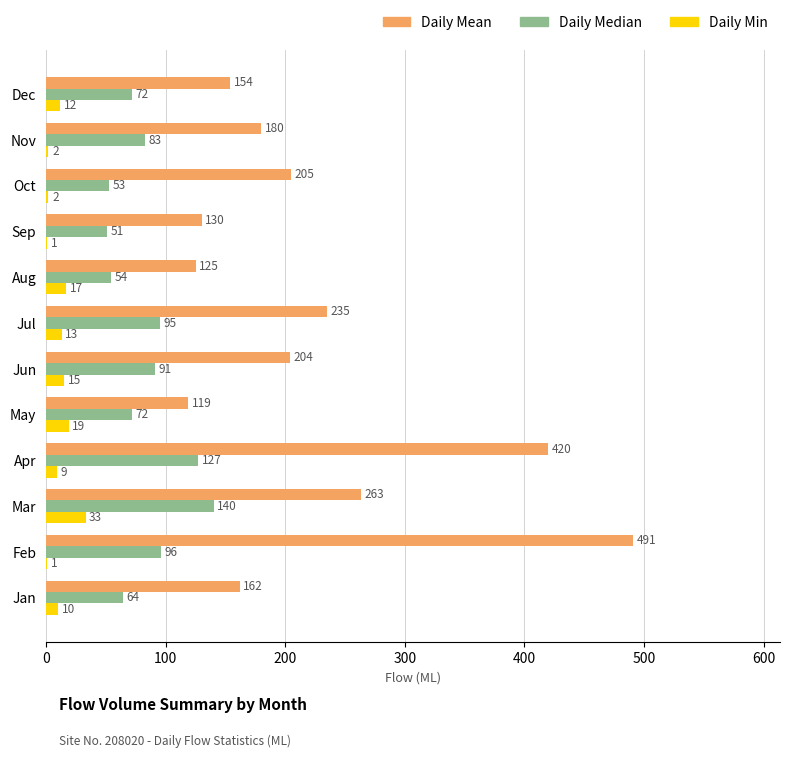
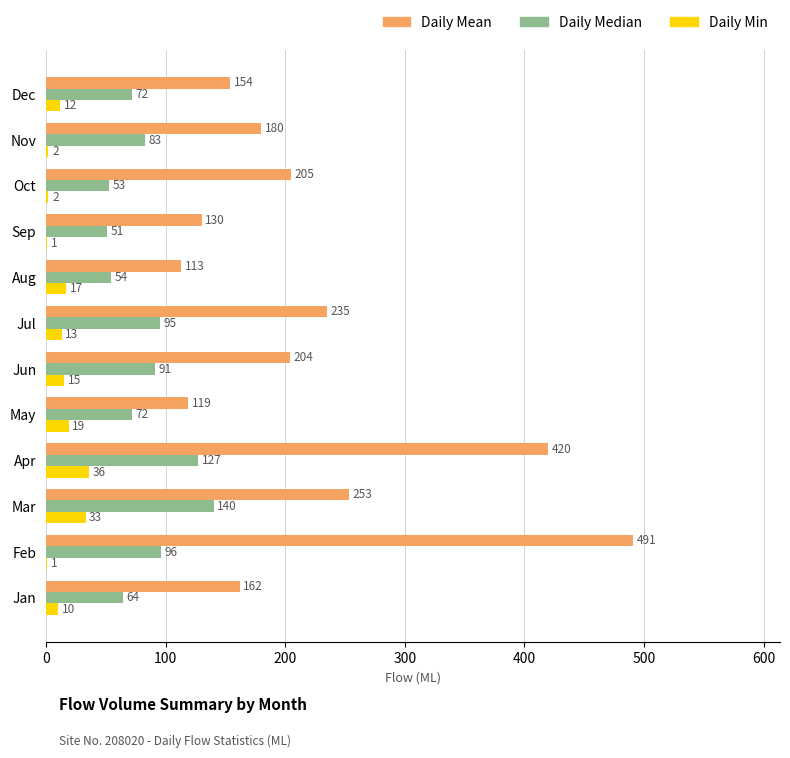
  {
    "Daily Mean": {
      "Dec": 154,
      "Nov": 180,
      "Oct": 205,
      "Sep": 130,
-     "Aug": 125,
+     "Aug": 113,
      "Jul": 235,
      "Jun": 204,
      "May": 119,
      "Apr": 420,
-     "Mar": 263,
+     "Mar": 253,
      "Feb": 491,
      "Jan": 162
    },
    "Daily Median": {
      "Dec": 72,
      "Nov": 83,
      "Oct": 53,
      "Sep": 51,
      "Aug": 54,
      "Jul": 95,
      "Jun": 91,
      "May": 72,
      "Apr": 127,
      "Mar": 140,
      "Feb": 96,
      "Jan": 64
    },
    "Daily Min": {
      "Dec": 12,
      "Nov": 2,
      "Oct": 2,
      "Sep": 1,
      "Aug": 17,
      "Jul": 13,
      "Jun": 15,
      "May": 19,
-     "Apr": 9,
+     "Apr": 36,
      "Mar": 33,
      "Feb": 1,
      "Jan": 10
    }
  }
